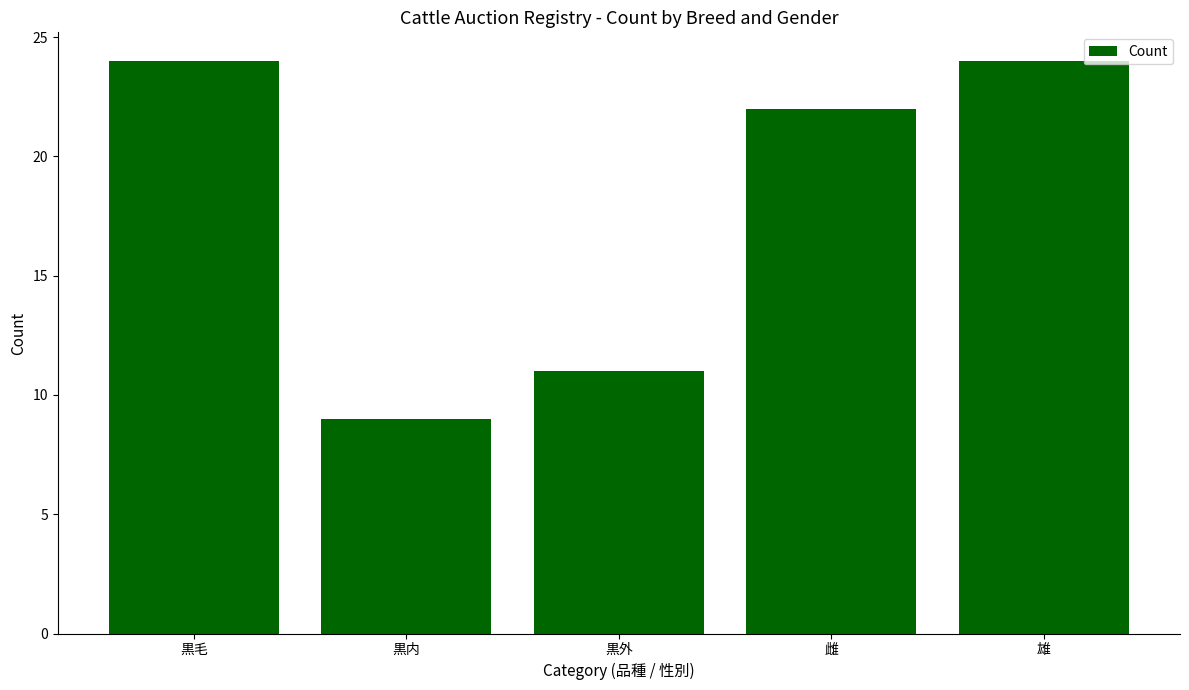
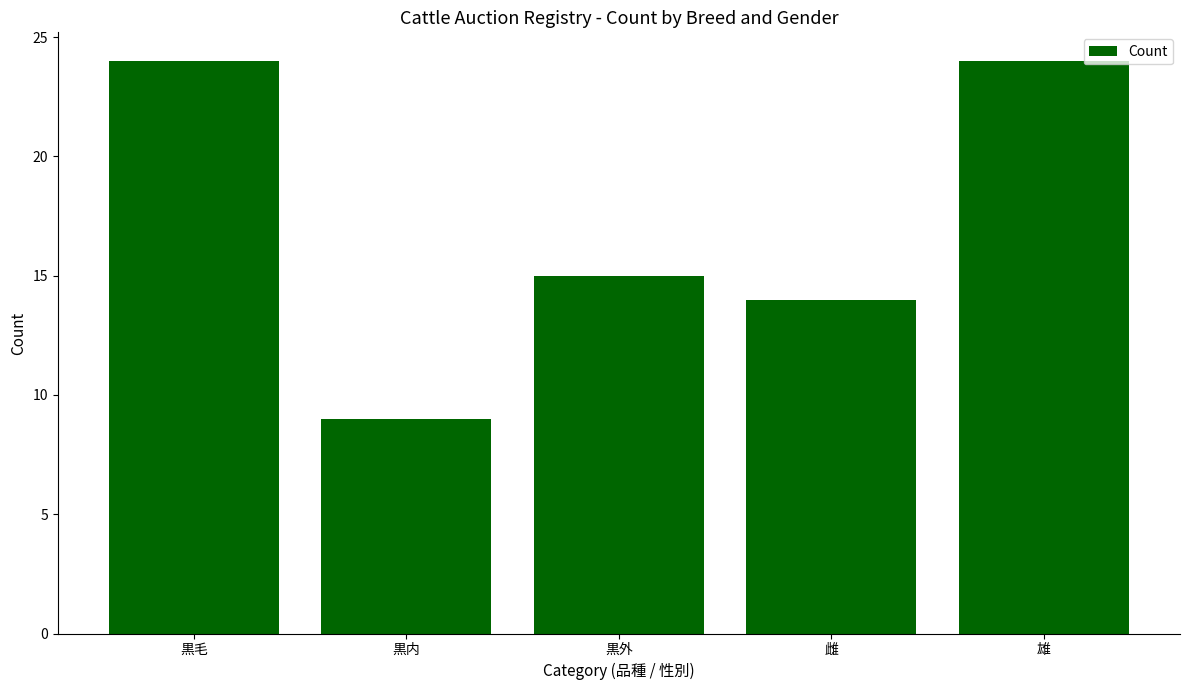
  {
    "黒毛": 24,
    "黒内": 9,
-   "黒外": 11,
-   "雌": 22,
+   "黒外": 15,
+   "雌": 14,
    "雄": 24
  }
